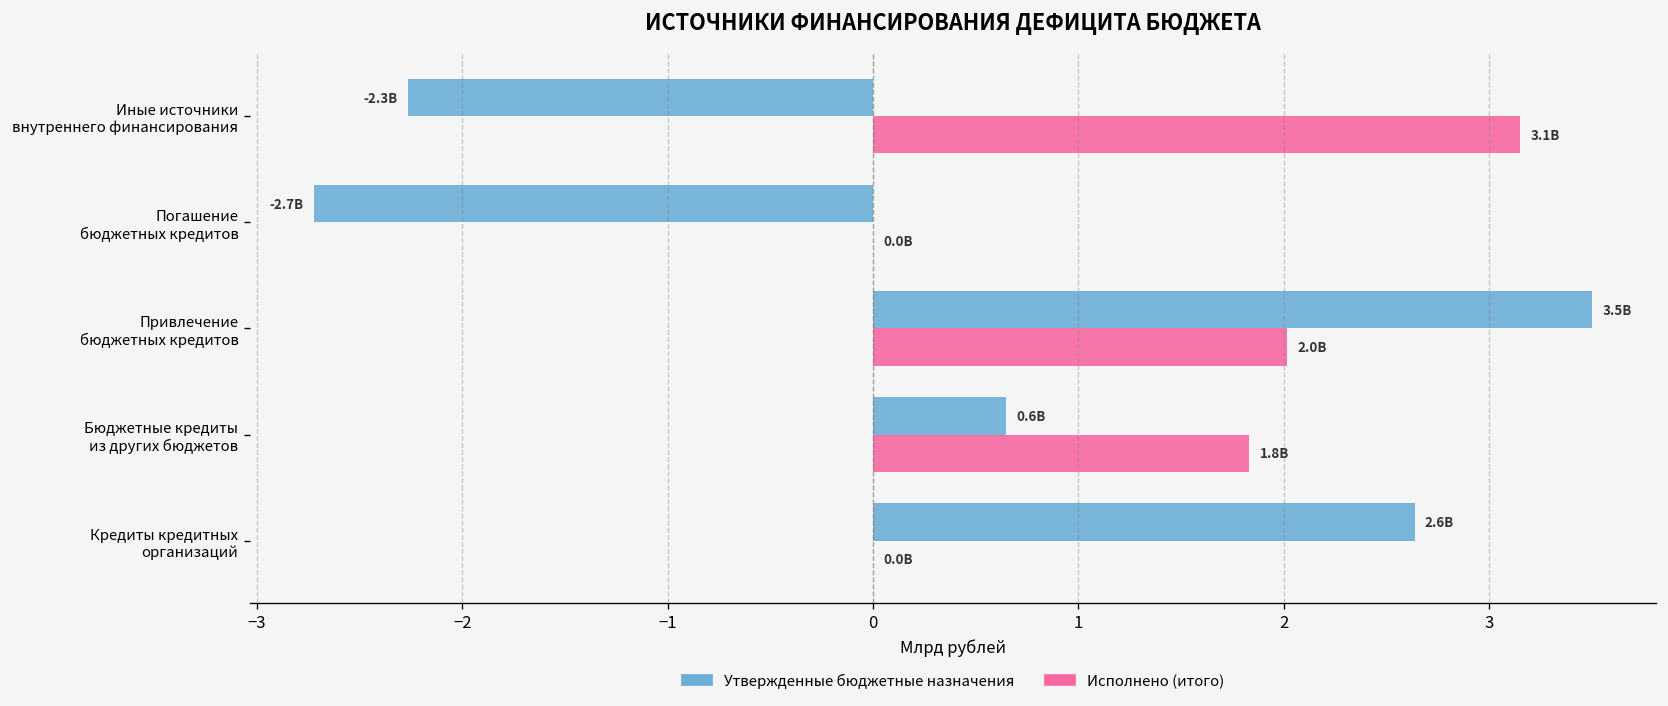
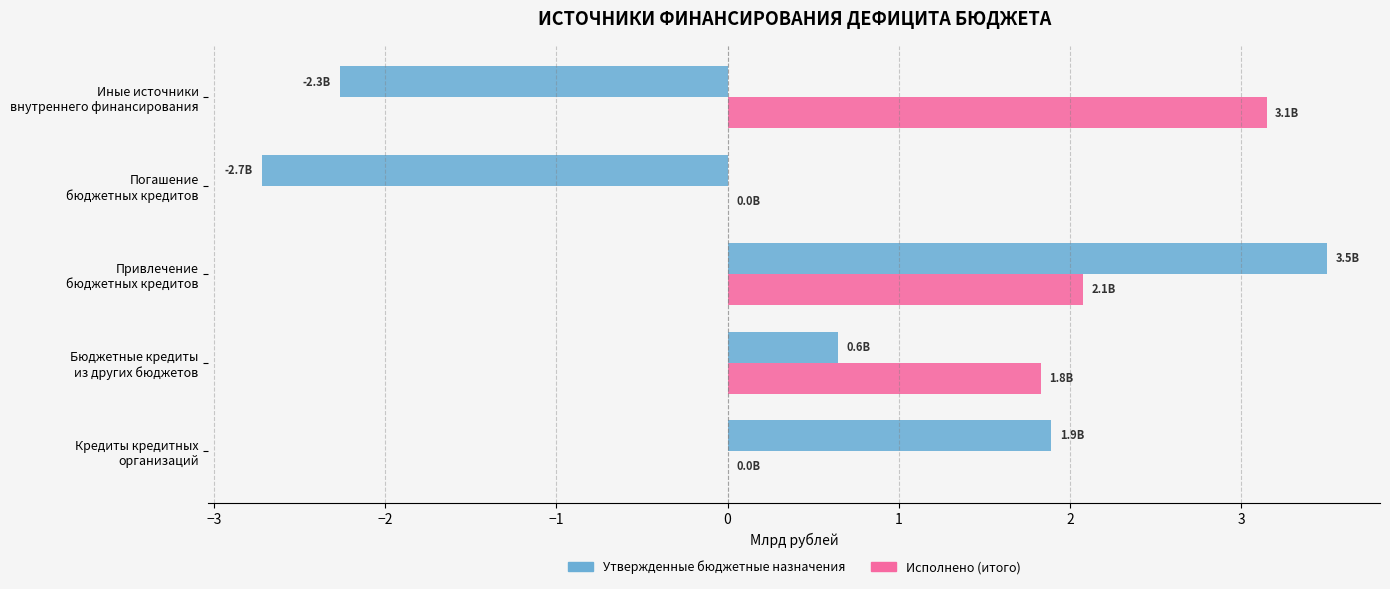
  {
    "Утвержденные бюджетные назначения": {
      "Иные источники внутреннего финансирования": "-2.3B",
      "Погашение бюджетных кредитов": "-2.7B",
      "Привлечение бюджетных кредитов": "3.5B",
      "Бюджетные кредиты из других бюджетов": "0.6B",
-     "Кредиты кредитных организаций": "2.6B"
+     "Кредиты кредитных организаций": "1.9B"
    },
    "Исполнено (итого)": {
      "Иные источники внутреннего финансирования": "3.1B",
      "Погашение бюджетных кредитов": "0.0B",
-     "Привлечение бюджетных кредитов": "2.0B",
+     "Привлечение бюджетных кредитов": "2.1B",
      "Бюджетные кредиты из других бюджетов": "1.8B",
      "Кредиты кредитных организаций": "0.0B"
    }
  }
